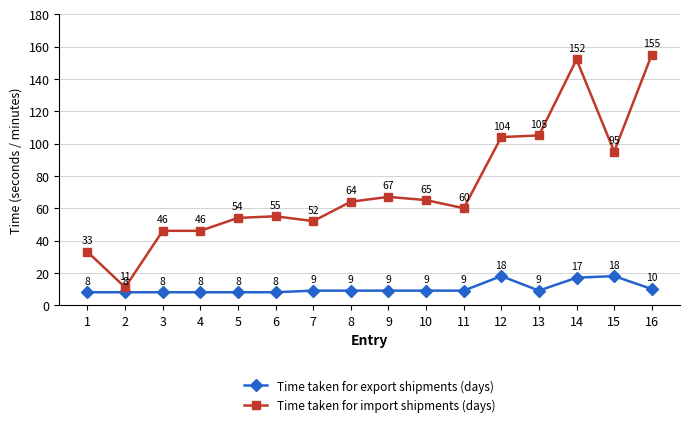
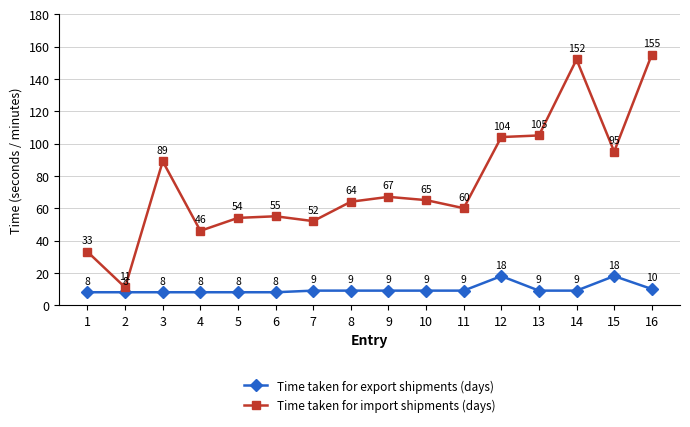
  {
    "Time taken for export shipments (days)": {
      "1": 8,
      "3": 8,
      "4": 8,
      "5": 8,
      "6": 8,
      "7": 9,
      "8": 9,
      "9": 9,
      "10": 9,
      "11": 9,
      "12": 18,
      "13": 9,
-     "14": 17,
+     "14": 9,
      "15": 18,
      "16": 10
    },
    "Time taken for import shipments (days)": {
      "1": 33,
-     "3": 46,
+     "3": 89,
      "4": 46,
      "5": 54,
      "6": 55,
      "7": 52,
      "8": 64,
      "9": 67,
      "10": 65,
      "11": 60,
      "12": 104,
      "13": 105,
      "14": 152,
      "15": 95,
      "16": 155
    }
  }
